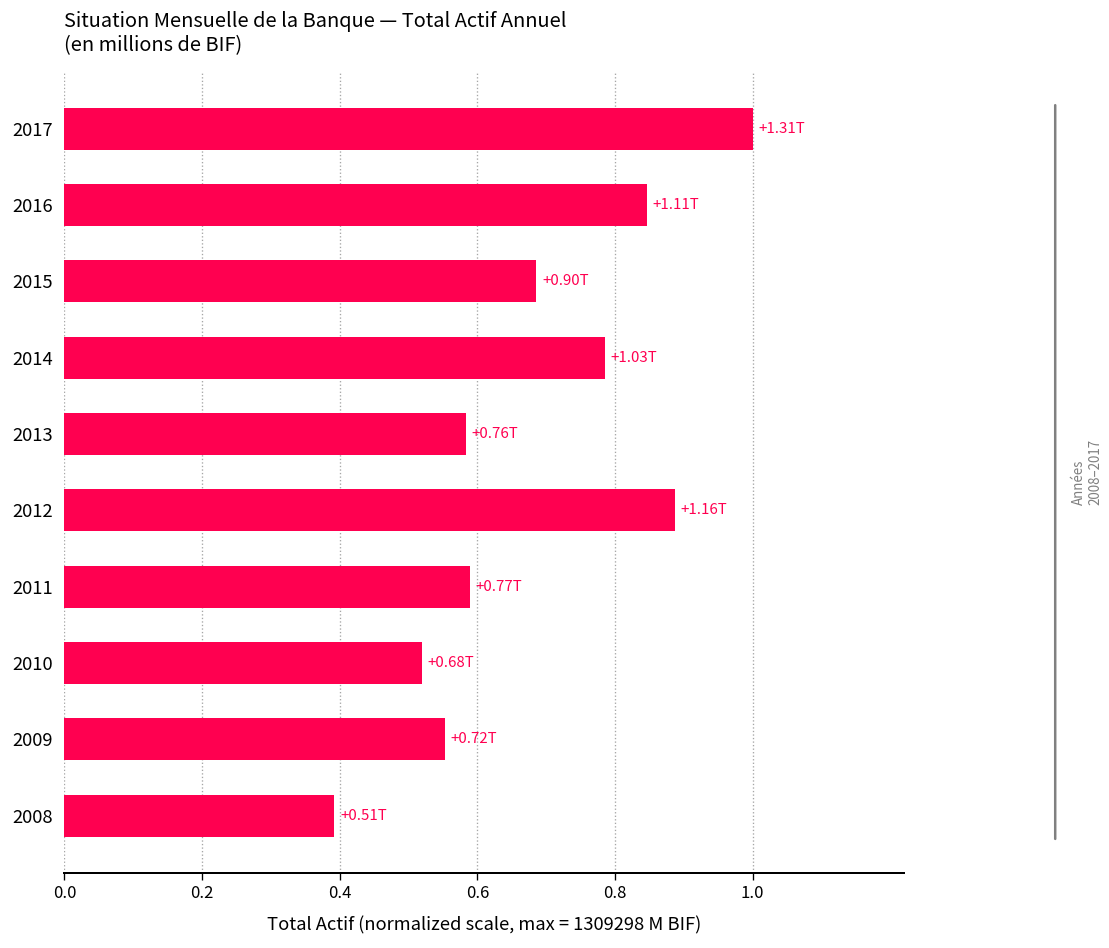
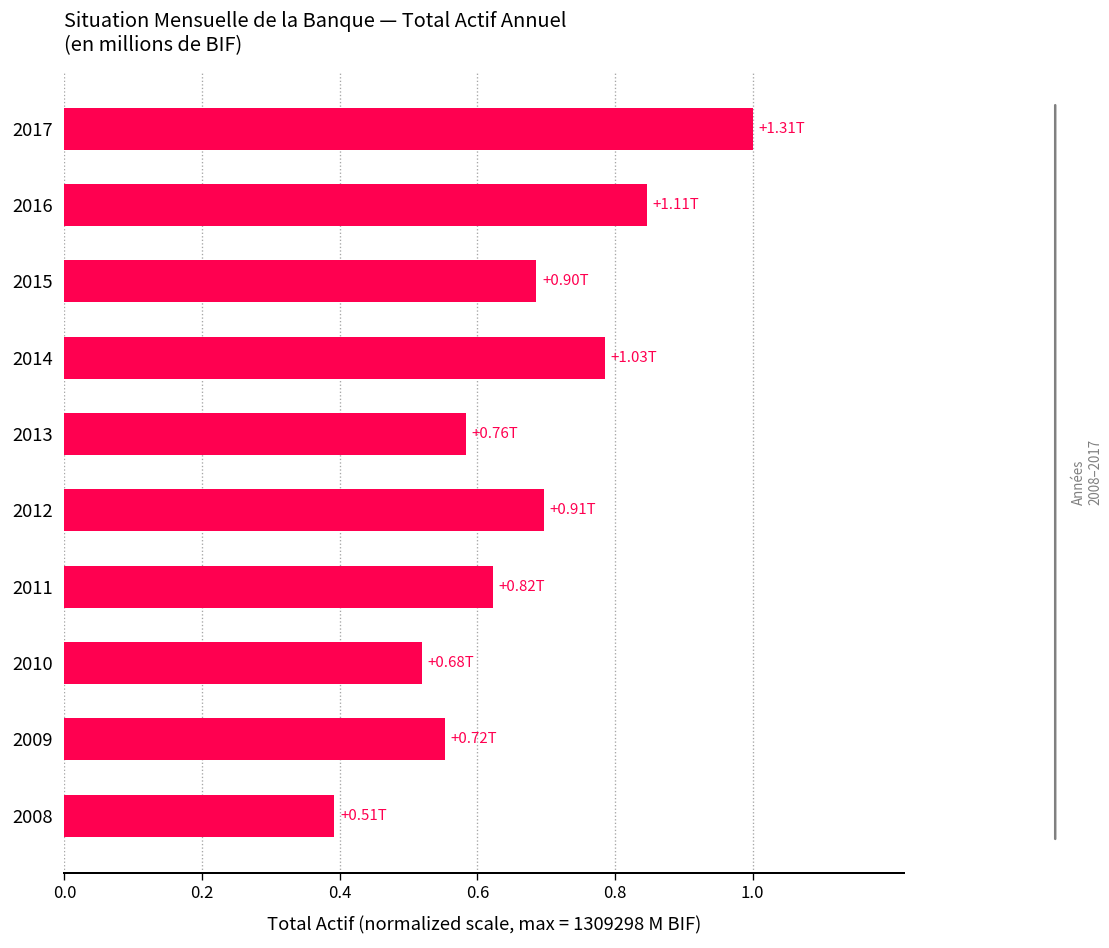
  {
-   "2012": "+1.16T",
-   "2011": "+0.77T"
+   "2012": "+0.91T",
+   "2011": "+0.82T"
  }
